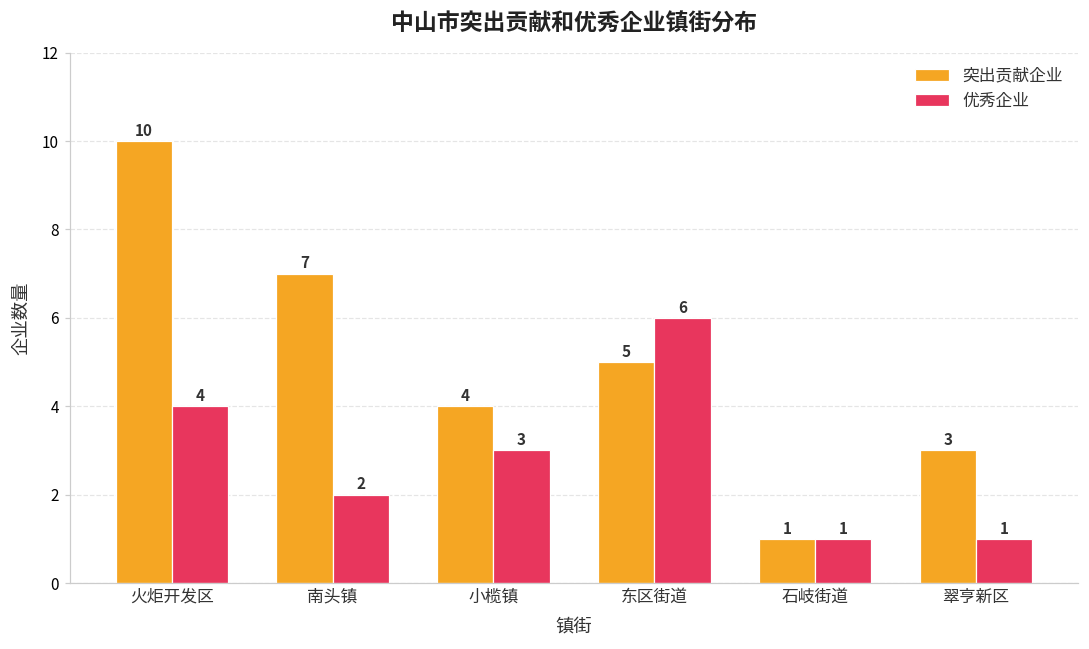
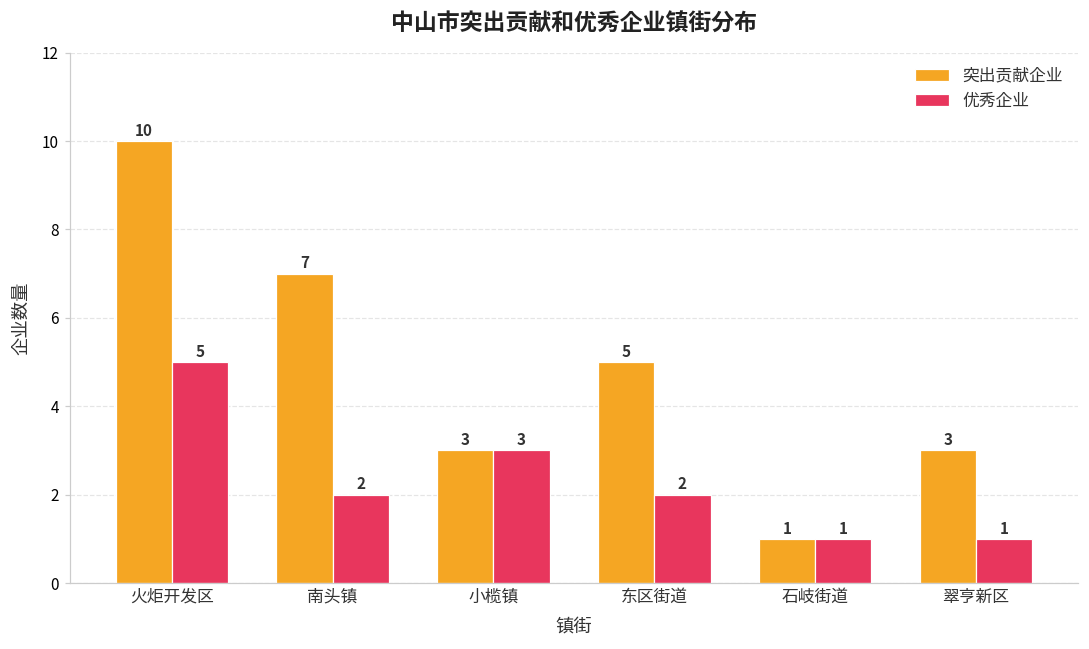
  {
    "突出贡献企业": {
      "火炬开发区": 10,
      "南头镇": 7,
-     "小榄镇": 4,
+     "小榄镇": 3,
      "东区街道": 5,
      "石岐街道": 1,
      "翠亨新区": 3
    },
    "优秀企业": {
-     "火炬开发区": 4,
+     "火炬开发区": 5,
      "南头镇": 2,
      "小榄镇": 3,
-     "东区街道": 6,
+     "东区街道": 2,
      "石岐街道": 1,
      "翠亨新区": 1
    }
  }
